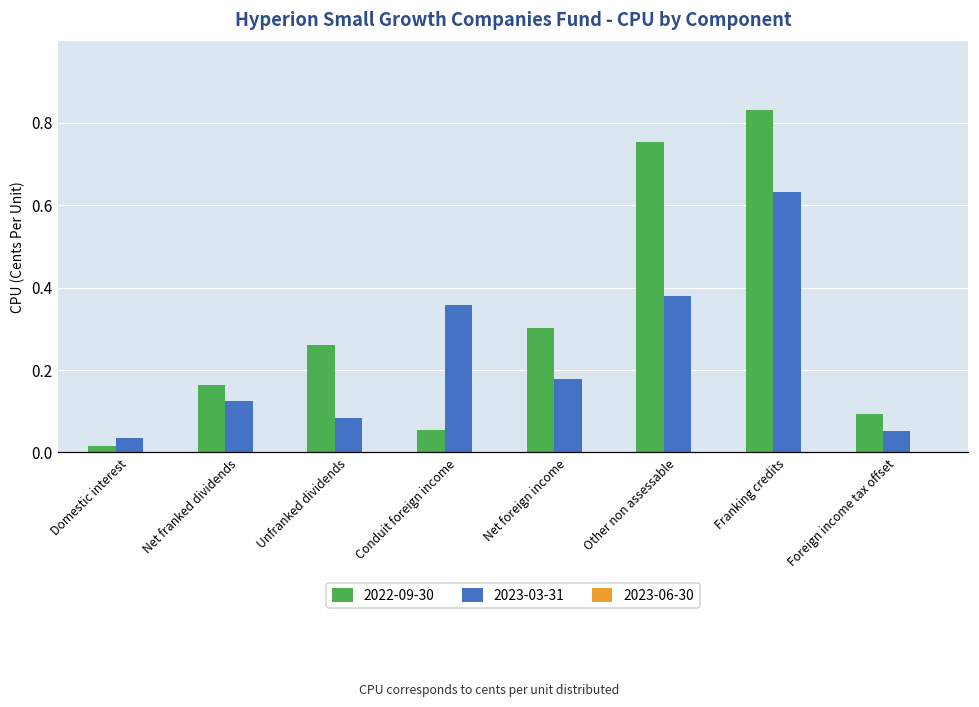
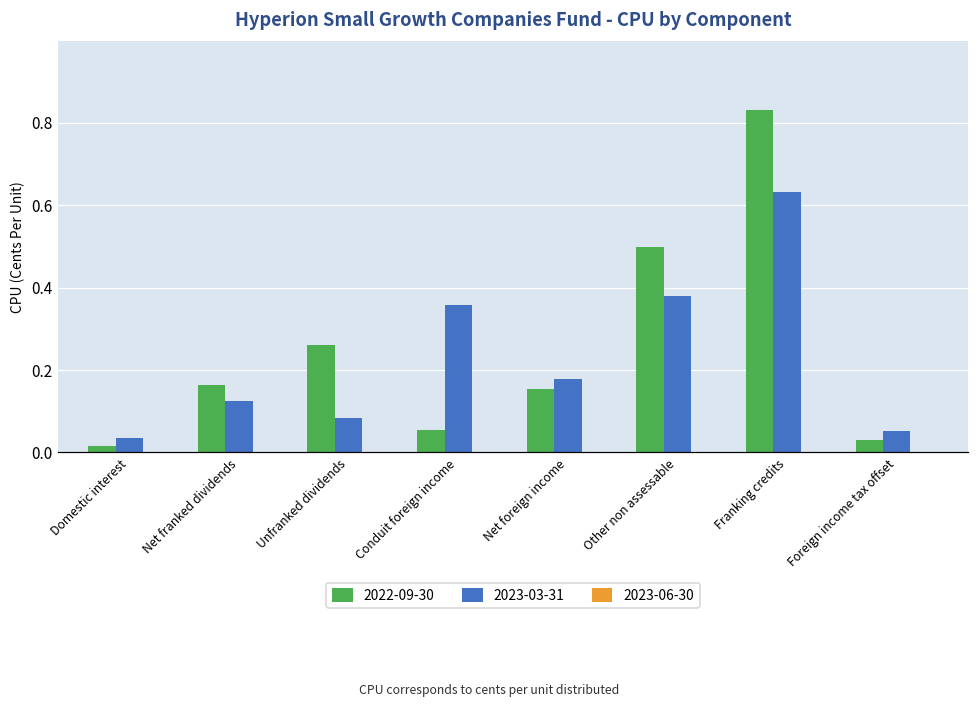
  {
    "2022-09-30": {
      "Domestic interest": 0.01,
      "Net franked dividends": 0.16,
      "Unfranked dividends": 0.26,
      "Conduit foreign income": 0.05,
-     "Net foreign income": 0.30,
-     "Other non assessable": 0.75,
+     "Net foreign income": 0.15,
+     "Other non assessable": 0.50,
      "Franking credits": 0.83,
-     "Foreign income tax offset": 0.09
+     "Foreign income tax offset": 0.03
    },
    "2023-03-31": {
      "Domestic interest": 0.03,
      "Net franked dividends": 0.12,
      "Unfranked dividends": 0.08,
      "Conduit foreign income": 0.36,
      "Net foreign income": 0.18,
      "Other non assessable": 0.38,
      "Franking credits": 0.63,
      "Foreign income tax offset": 0.05
    },
    "2023-06-30": {
      "Domestic interest": 0.00,
      "Net franked dividends": 0.00,
      "Unfranked dividends": 0.00,
      "Conduit foreign income": 0.00,
      "Net foreign income": 0.00,
      "Other non assessable": 0.00,
      "Franking credits": 0.00,
      "Foreign income tax offset": 0.00
    }
  }
